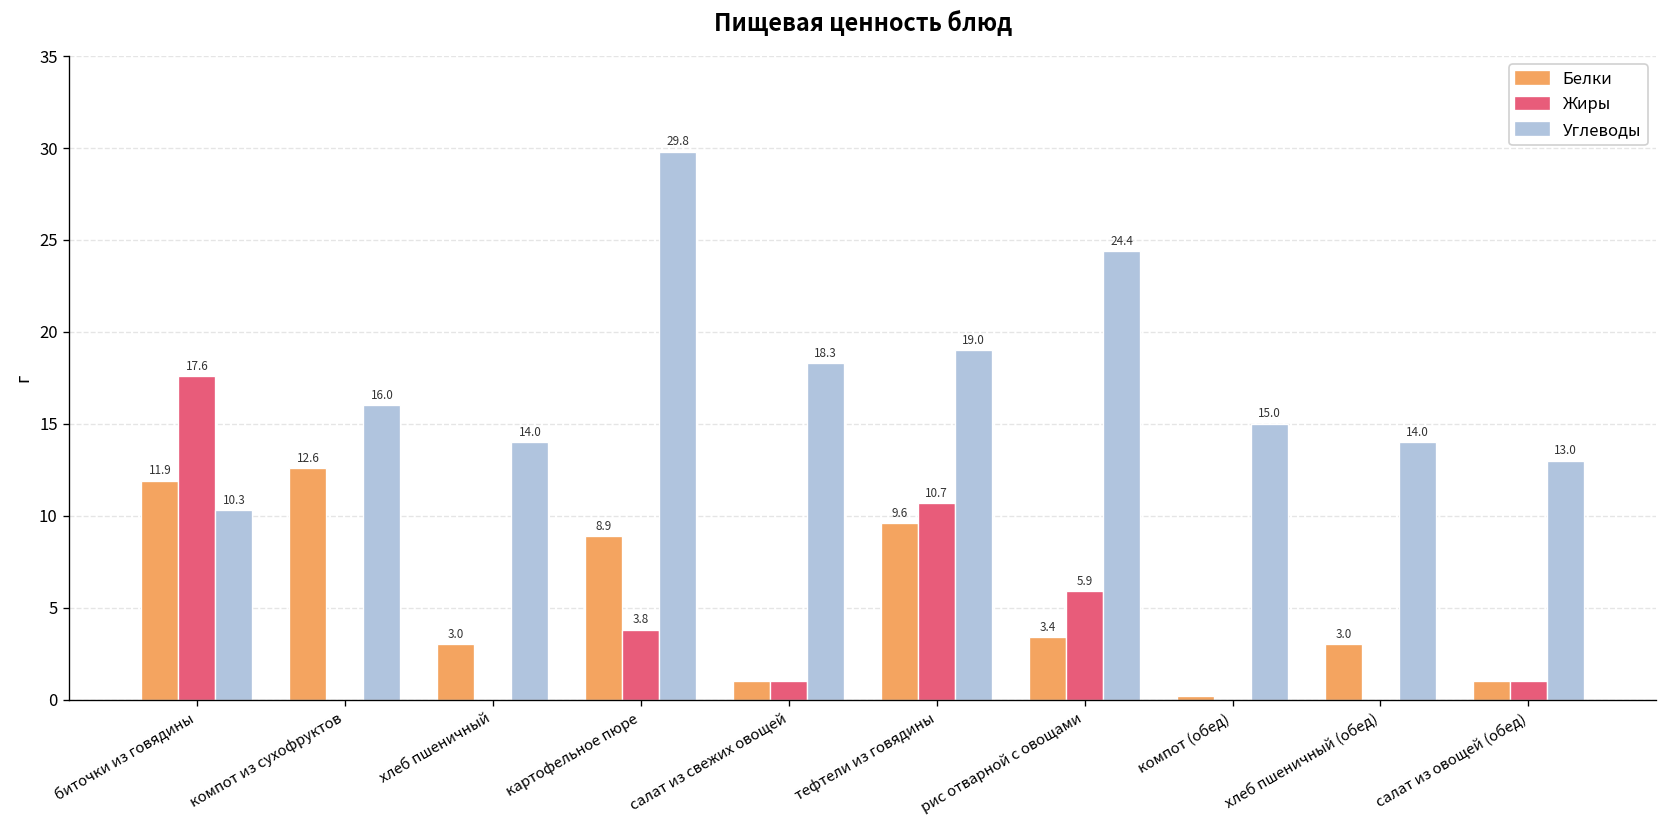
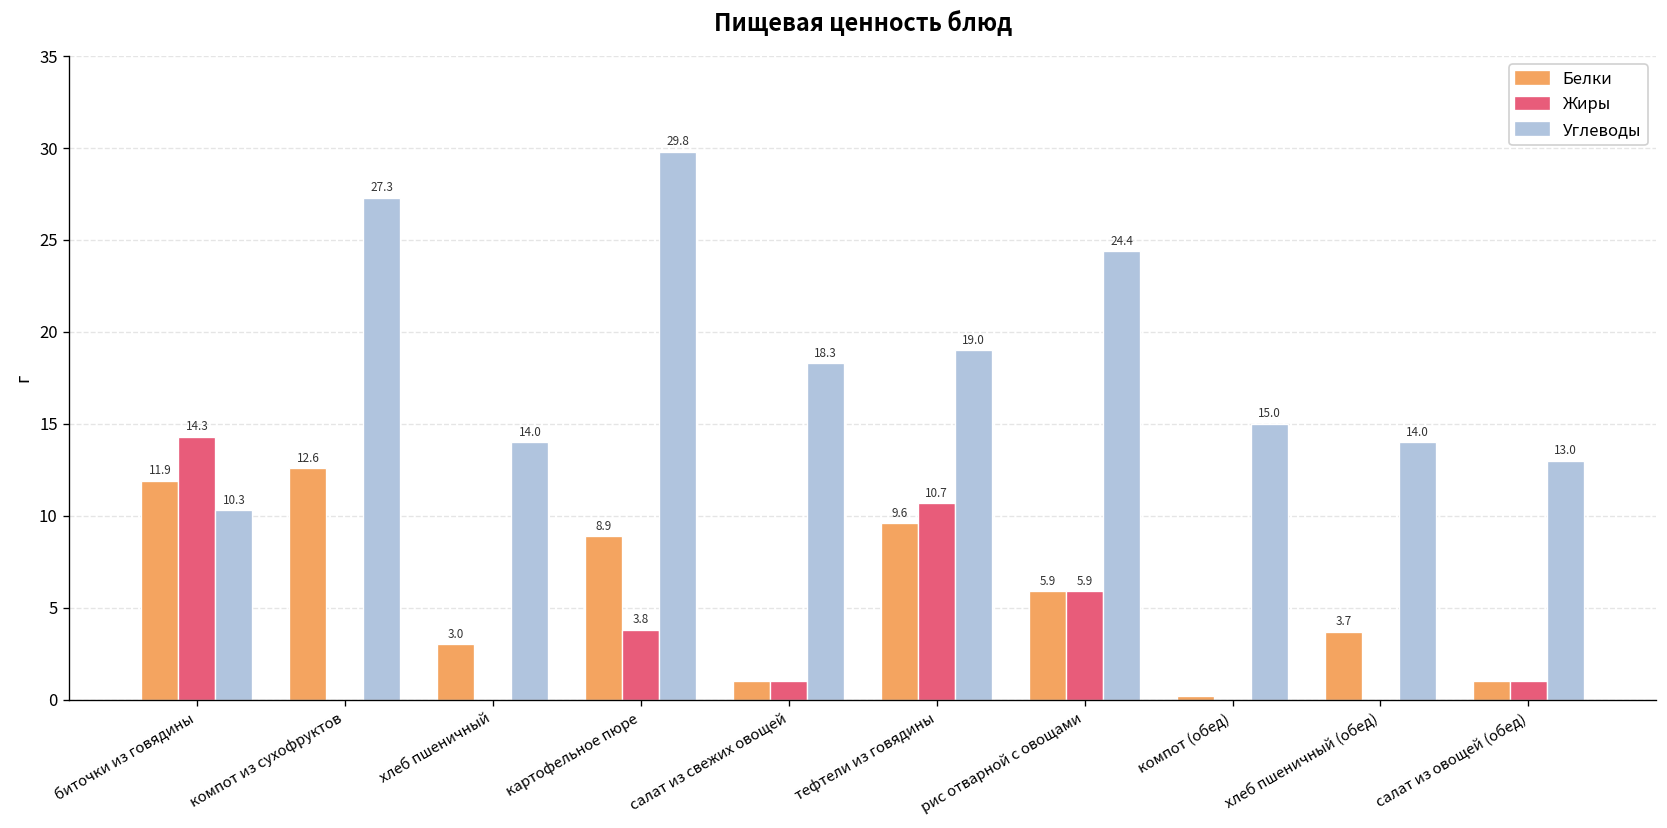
  {
    "Белки": {
      "биточки из говядины": 11.9,
      "компот из сухофруктов": 12.6,
      "хлеб пшеничный": 3.0,
      "картофельное пюре": 8.9,
      "тефтели из говядины": 9.6,
-     "рис отварной с овощами": 3.4,
-     "хлеб пшеничный (обед)": 3.0
+     "рис отварной с овощами": 5.9,
+     "хлеб пшеничный (обед)": 3.7
    },
    "Жиры": {
-     "биточки из говядины": 17.6,
+     "биточки из говядины": 14.3,
      "картофельное пюре": 3.8,
      "тефтели из говядины": 10.7,
      "рис отварной с овощами": 5.9
    },
    "Углеводы": {
      "биточки из говядины": 10.3,
-     "компот из сухофруктов": 16.0,
+     "компот из сухофруктов": 27.3,
      "хлеб пшеничный": 14.0,
      "картофельное пюре": 29.8,
      "салат из свежих овощей": 18.3,
      "тефтели из говядины": 19.0,
      "рис отварной с овощами": 24.4,
      "компот (обед)": 15.0,
      "хлеб пшеничный (обед)": 14.0,
      "салат из овощей (обед)": 13.0
    }
  }
